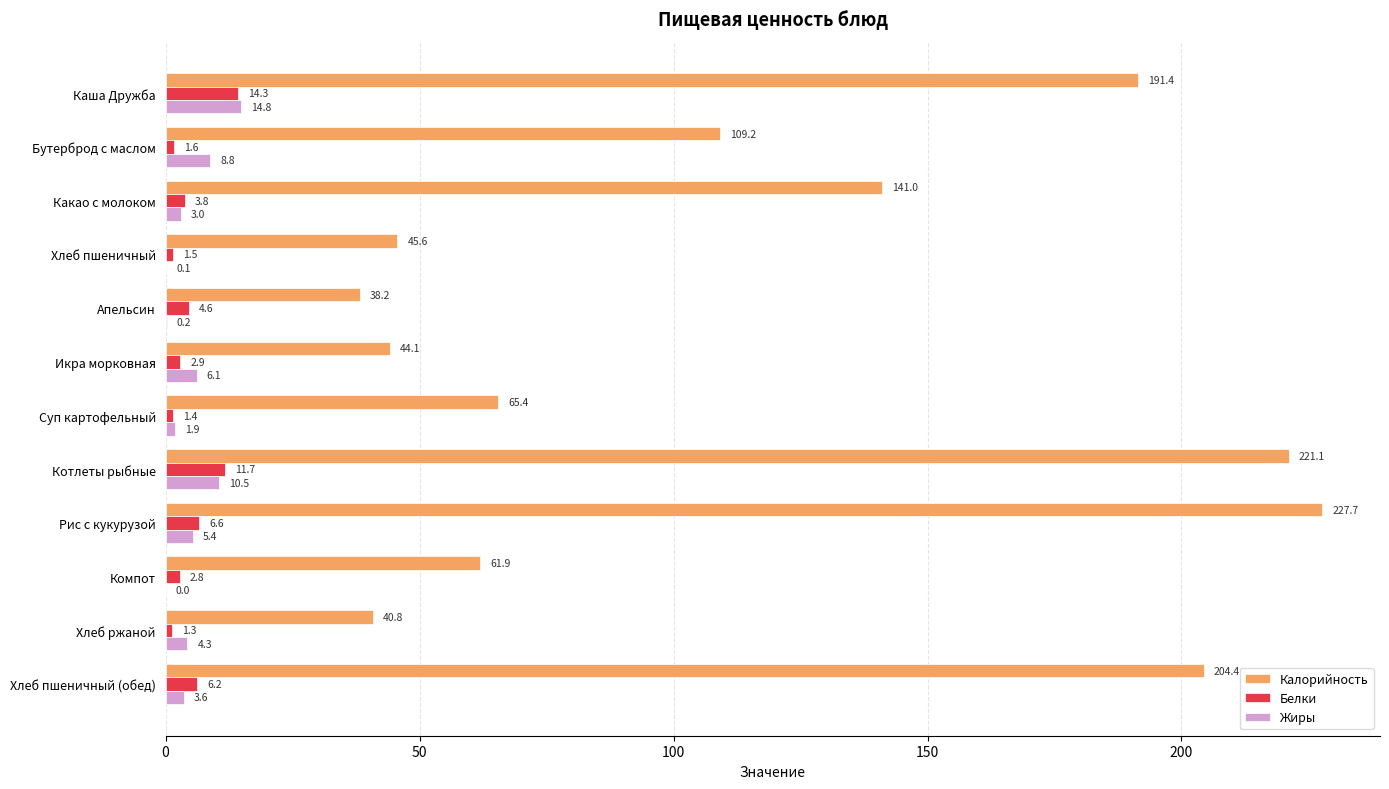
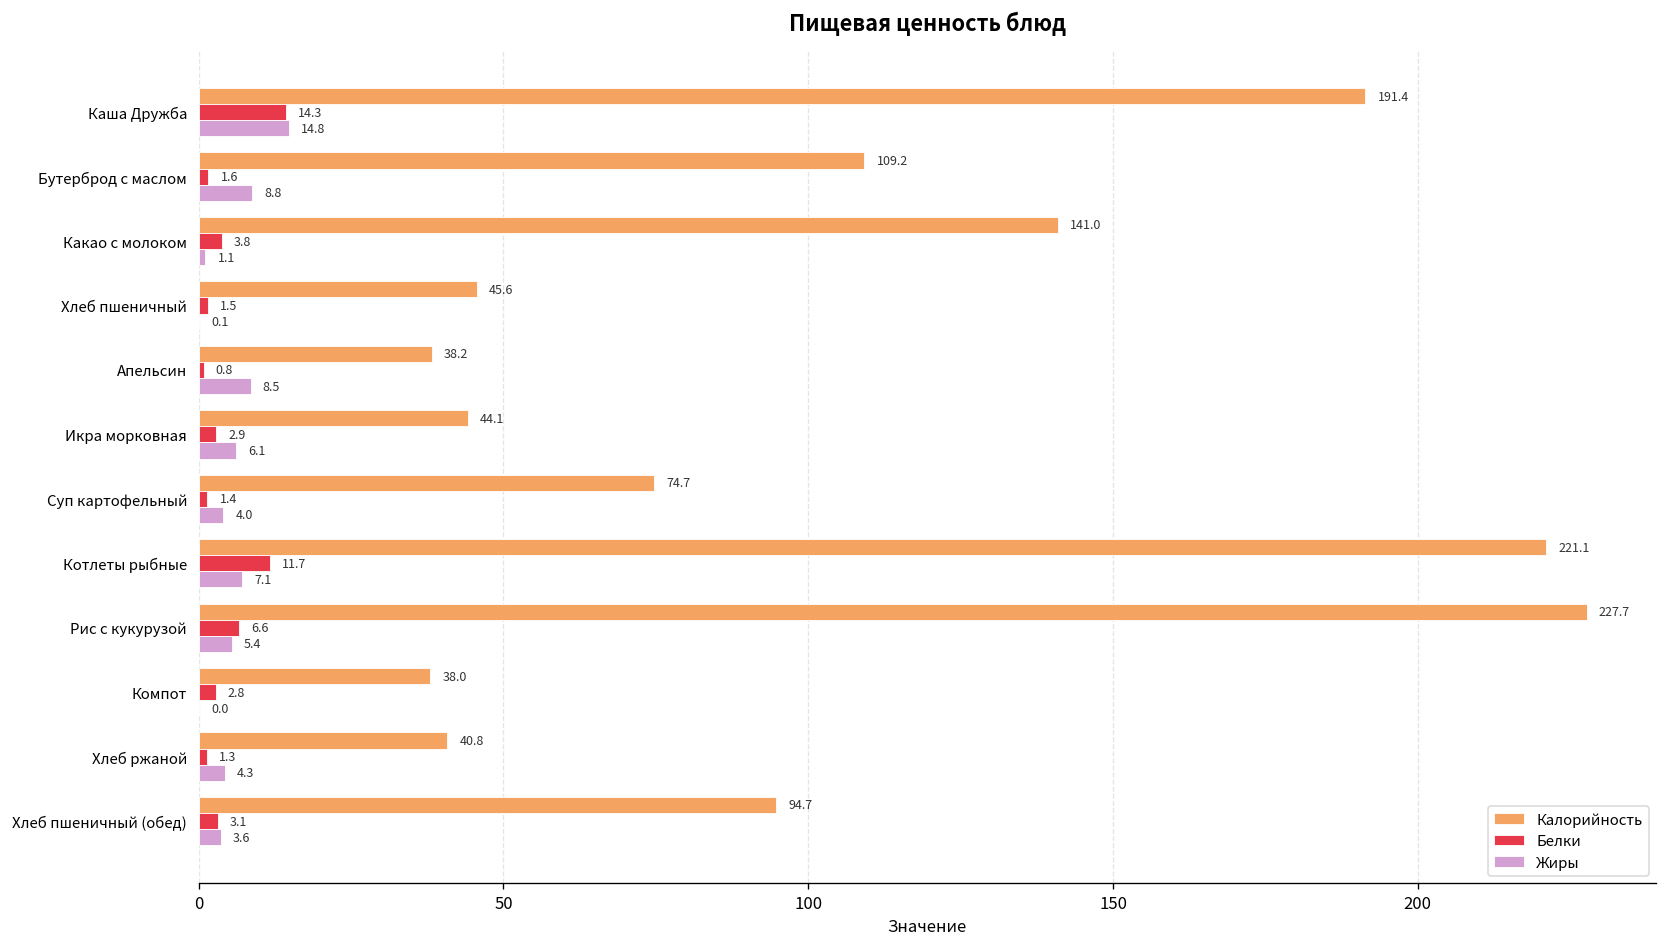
  {
    "Калорийность": {
      "Каша Дружба": 191.4,
      "Бутерброд с маслом": 109.2,
      "Какао с молоком": 141.0,
      "Хлеб пшеничный": 45.6,
      "Апельсин": 38.2,
      "Икра морковная": 44.1,
-     "Суп картофельный": 65.4,
+     "Суп картофельный": 74.7,
      "Котлеты рыбные": 221.1,
      "Рис с кукурузой": 227.7,
-     "Компот": 61.9,
+     "Компот": 38.0,
      "Хлеб ржаной": 40.8,
-     "Хлеб пшеничный (обед)": 204.4
+     "Хлеб пшеничный (обед)": 94.7
    },
    "Белки": {
      "Каша Дружба": 14.3,
      "Бутерброд с маслом": 1.6,
      "Какао с молоком": 3.8,
      "Хлеб пшеничный": 1.5,
-     "Апельсин": 4.6,
+     "Апельсин": 0.8,
      "Икра морковная": 2.9,
      "Суп картофельный": 1.4,
      "Котлеты рыбные": 11.7,
      "Рис с кукурузой": 6.6,
      "Компот": 2.8,
      "Хлеб ржаной": 1.3,
-     "Хлеб пшеничный (обед)": 6.2
+     "Хлеб пшеничный (обед)": 3.1
    },
    "Жиры": {
      "Каша Дружба": 14.8,
      "Бутерброд с маслом": 8.8,
-     "Какао с молоком": 3.0,
+     "Какао с молоком": 1.1,
      "Хлеб пшеничный": 0.1,
-     "Апельсин": 0.2,
+     "Апельсин": 8.5,
      "Икра морковная": 6.1,
-     "Суп картофельный": 1.9,
-     "Котлеты рыбные": 10.5,
+     "Суп картофельный": 4.0,
+     "Котлеты рыбные": 7.1,
      "Рис с кукурузой": 5.4,
      "Компот": 0.0,
      "Хлеб ржаной": 4.3,
      "Хлеб пшеничный (обед)": 3.6
    }
  }
